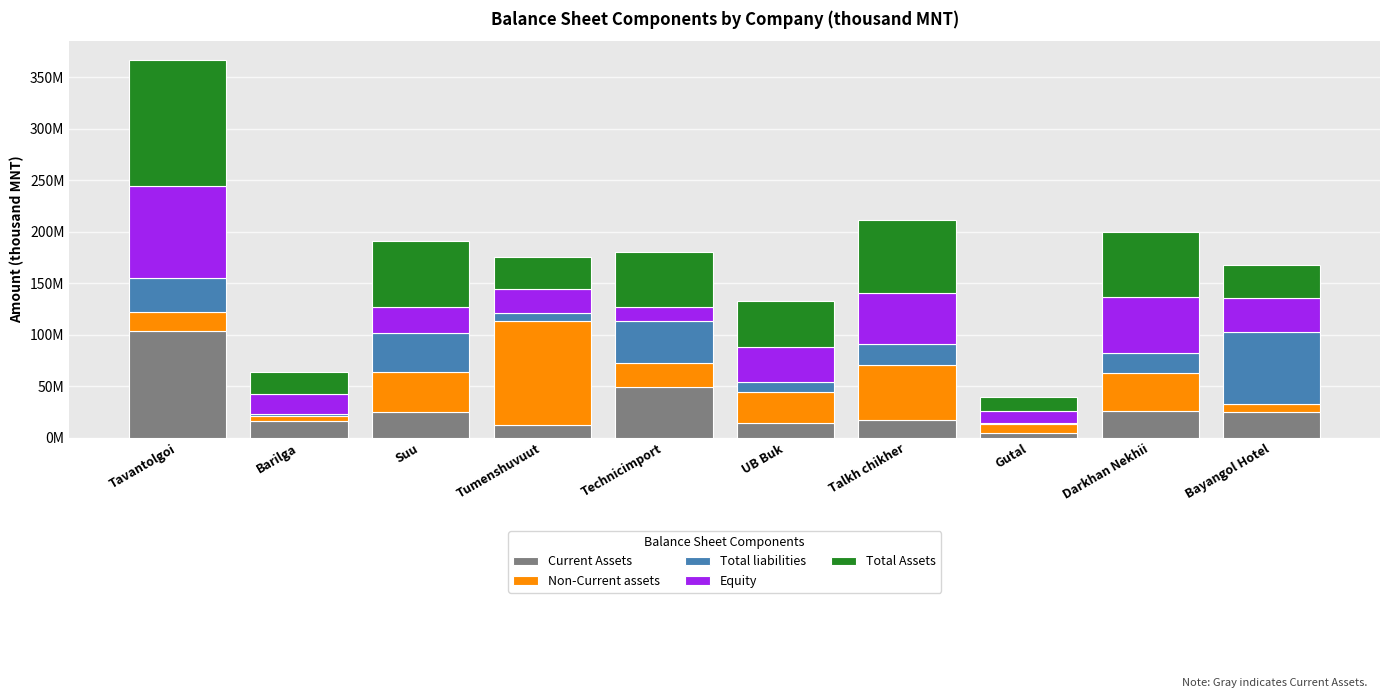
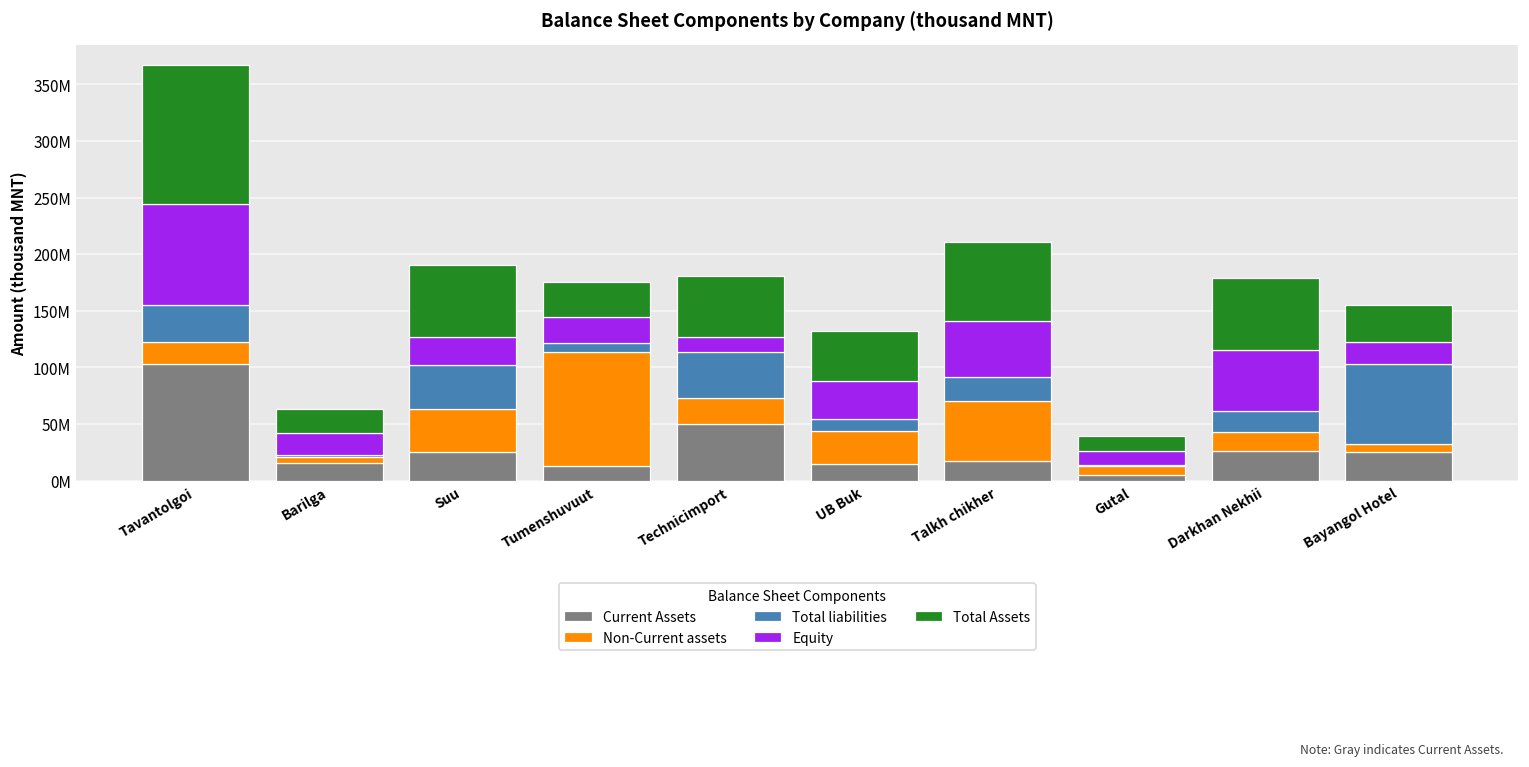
  {
    "Current Assets": {
      "Tavantolgoi": 103000000,
      "Barilga": 16000000,
      "Suu": 25000000,
      "Tumenshuvuut": 13000000,
      "Technicimport": 50000000,
      "UB Buk": 14000000,
      "Talkh chikher": 17000000,
      "Gutal": 5000000,
      "Darkhan Nekhii": 26000000,
      "Bayangol Hotel": 25000000
    },
    "Non-Current assets": {
      "Tavantolgoi": 19000000,
      "Barilga": 5000000,
      "Suu": 38000000,
      "Tumenshuvuut": 101000000,
      "Technicimport": 23000000,
      "UB Buk": 30000000,
      "Talkh chikher": 53000000,
      "Gutal": 8000000,
-     "Darkhan Nekhii": 37000000,
+     "Darkhan Nekhii": 16000000,
      "Bayangol Hotel": 7000000
    },
    "Total liabilities": {
      "Tavantolgoi": 33000000,
      "Suu": 38000000,
      "Tumenshuvuut": 8000000,
      "Technicimport": 41000000,
      "UB Buk": 10000000,
      "Talkh chikher": 21000000,
      "Darkhan Nekhii": 19000000,
      "Bayangol Hotel": 70000000
    },
    "Equity": {
      "Tavantolgoi": 90000000,
      "Barilga": 19000000,
      "Suu": 25000000,
      "Tumenshuvuut": 23000000,
      "Technicimport": 13000000,
      "UB Buk": 34000000,
      "Talkh chikher": 49000000,
      "Gutal": 12000000,
      "Darkhan Nekhii": 54000000,
-     "Bayangol Hotel": 32000000
+     "Bayangol Hotel": 20000000
    },
    "Total Assets": {
      "Tavantolgoi": 122000000,
      "Barilga": 21000000,
      "Suu": 64000000,
      "Tumenshuvuut": 31000000,
      "Technicimport": 54000000,
      "UB Buk": 44000000,
      "Talkh chikher": 70000000,
      "Gutal": 13000000,
      "Darkhan Nekhii": 63000000,
      "Bayangol Hotel": 33000000
    }
  }
